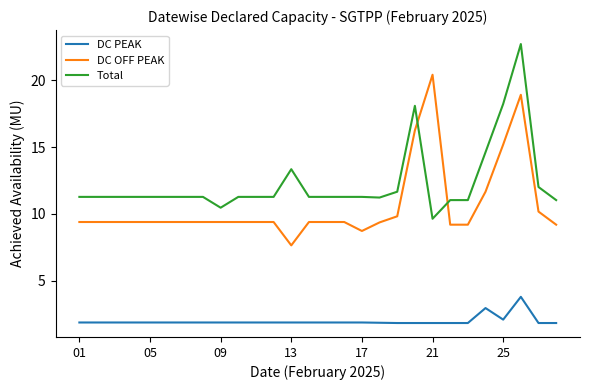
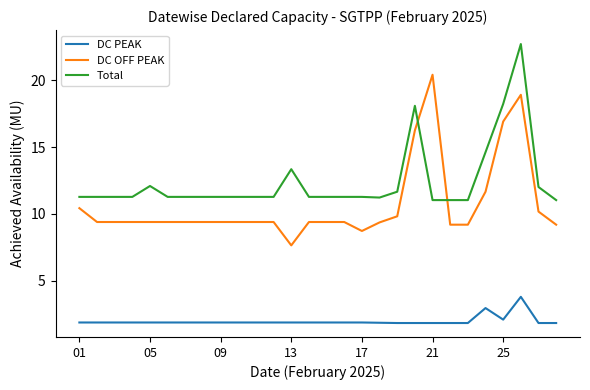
  {
    "DC PEAK": {
      "01": 1.9,
      "05": 1.9,
      "09": 1.9,
      "13": 1.9,
      "17": 1.9,
      "21": 1.8,
      "25": 2.1
    },
    "DC OFF PEAK": {
-     "01": 9.4,
+     "01": 10.4,
      "05": 9.4,
      "09": 9.4,
      "13": 7.6,
      "17": 8.7,
      "21": 20.4,
-     "25": 15.2
+     "25": 16.9
    },
    "Total": {
      "01": 11.3,
-     "05": 11.3,
-     "09": 10.5,
+     "05": 12.1,
+     "09": 11.3,
      "13": 13.4,
      "17": 11.3,
-     "21": 9.6,
+     "21": 11.0,
      "25": 18.2
    }
  }
